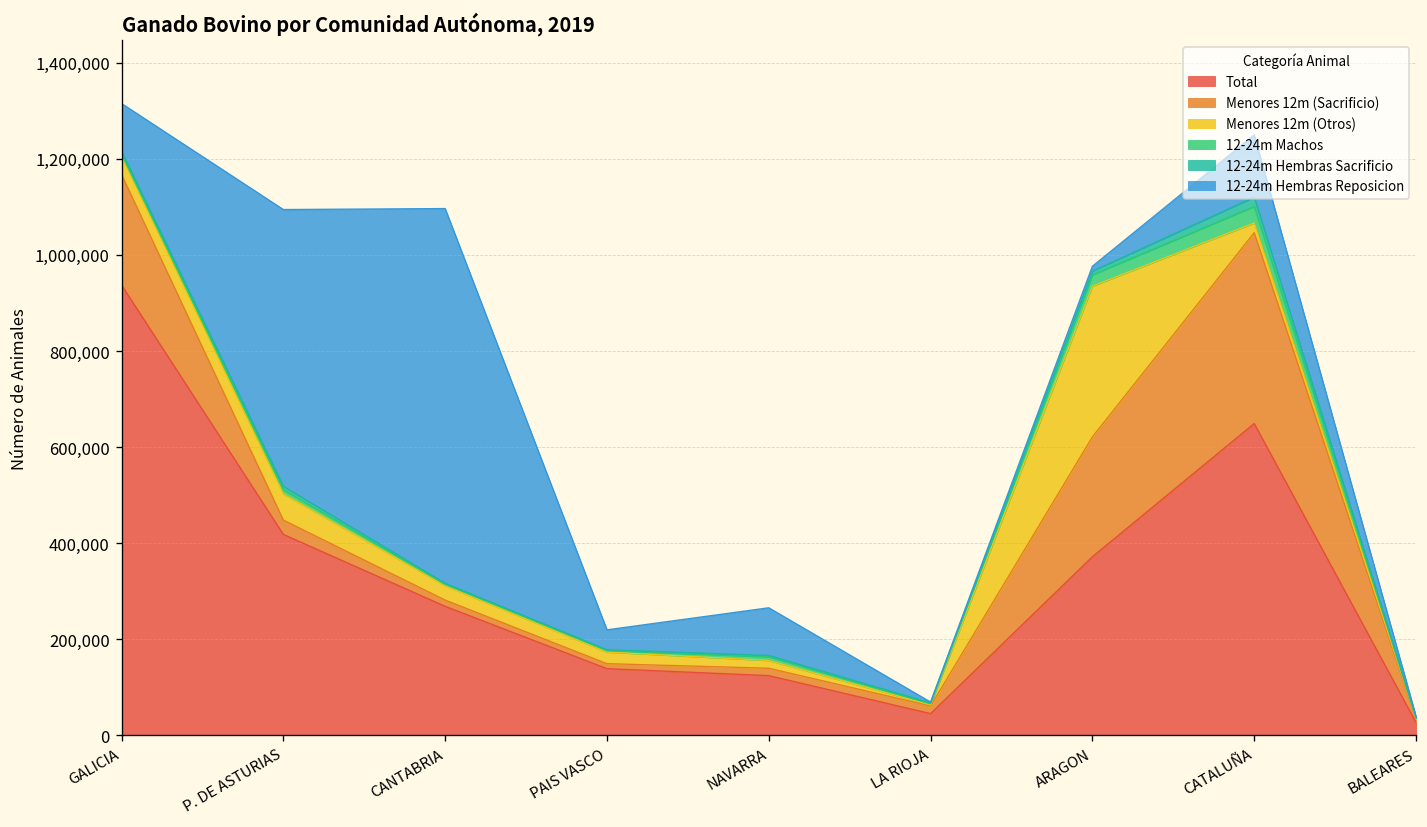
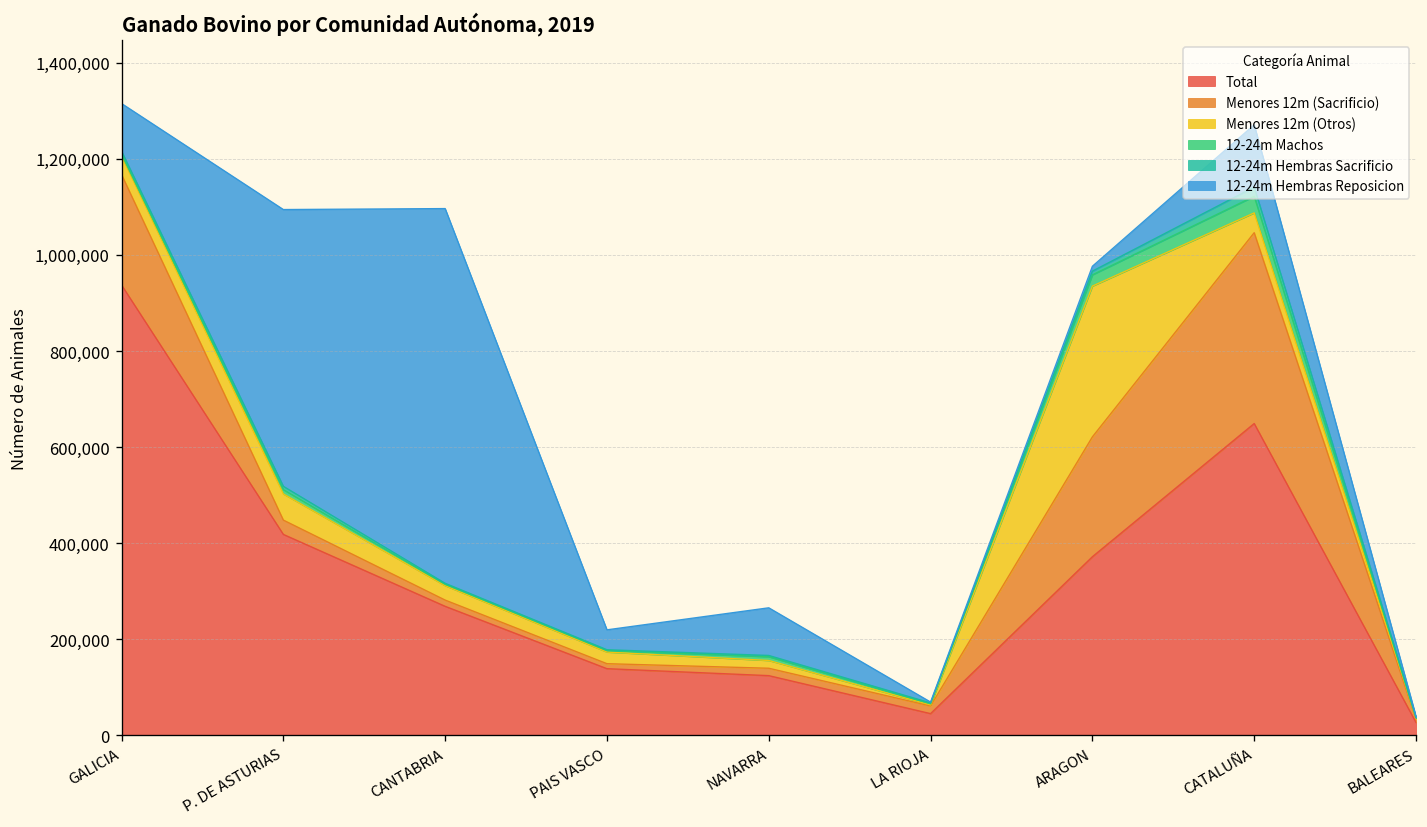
  {
    "Menores 12m (Otros)": {
      "P. DE ASTURIAS": "50,000",
      "NAVARRA": "20,000",
      "ARAGON": "310,000",
-     "CATALUÑA": "20,000"
+     "CATALUÑA": "40,000"
    },
    "12-24m Hembras Reposicion": {
      "GALICIA": "100,000",
      "P. DE ASTURIAS": "580,000",
      "CANTABRIA": "780,000",
      "PAIS VASCO": "40,000",
      "NAVARRA": "100,000",
      "ARAGON": "10,000"
    }
  }
